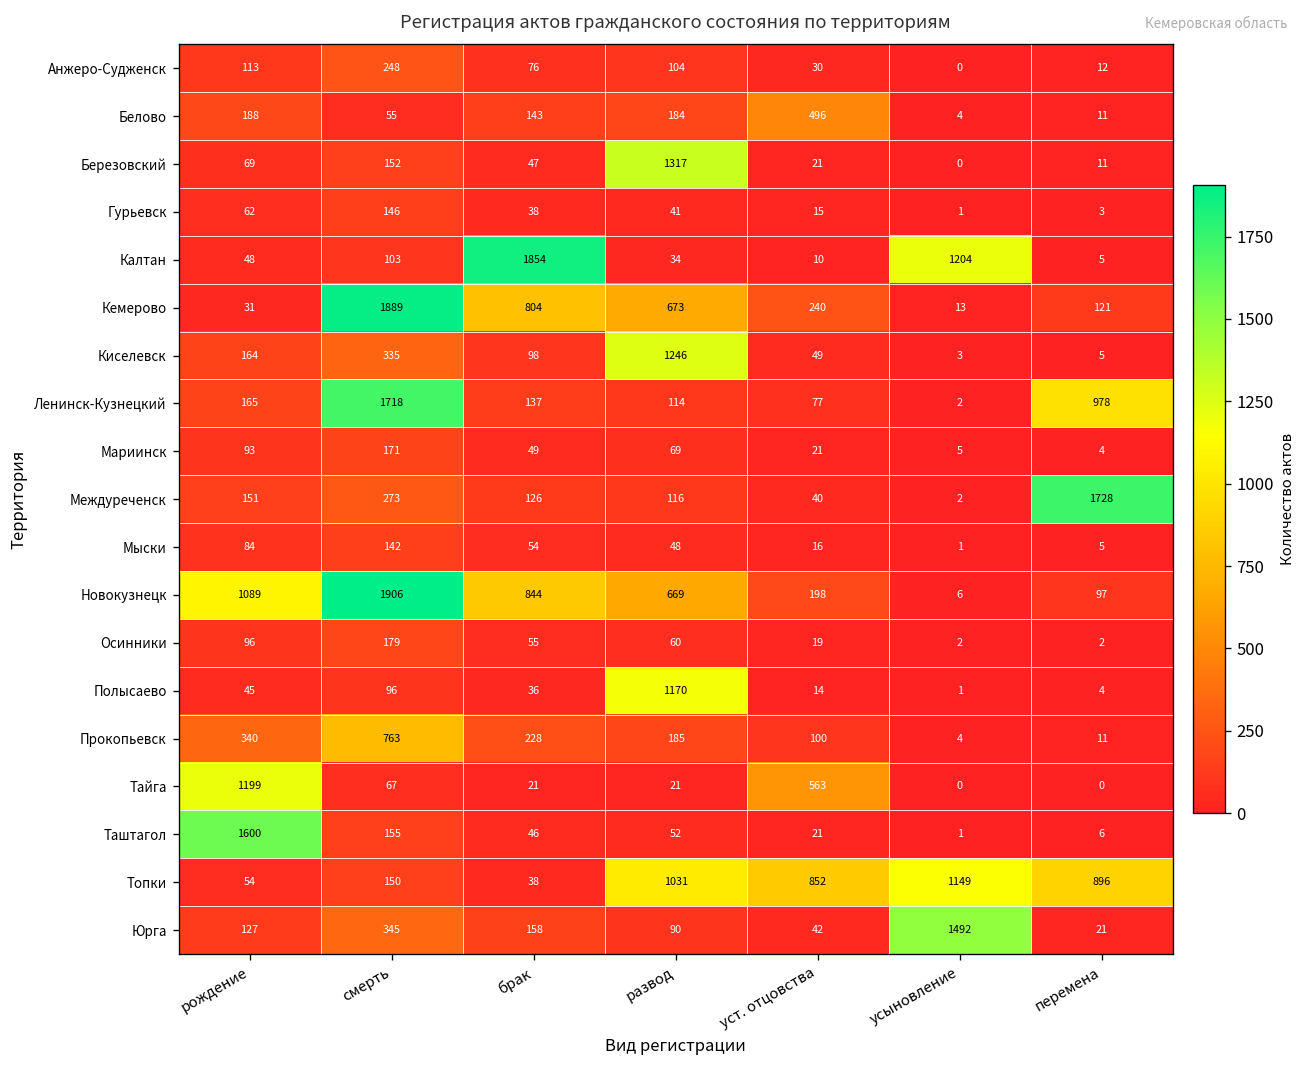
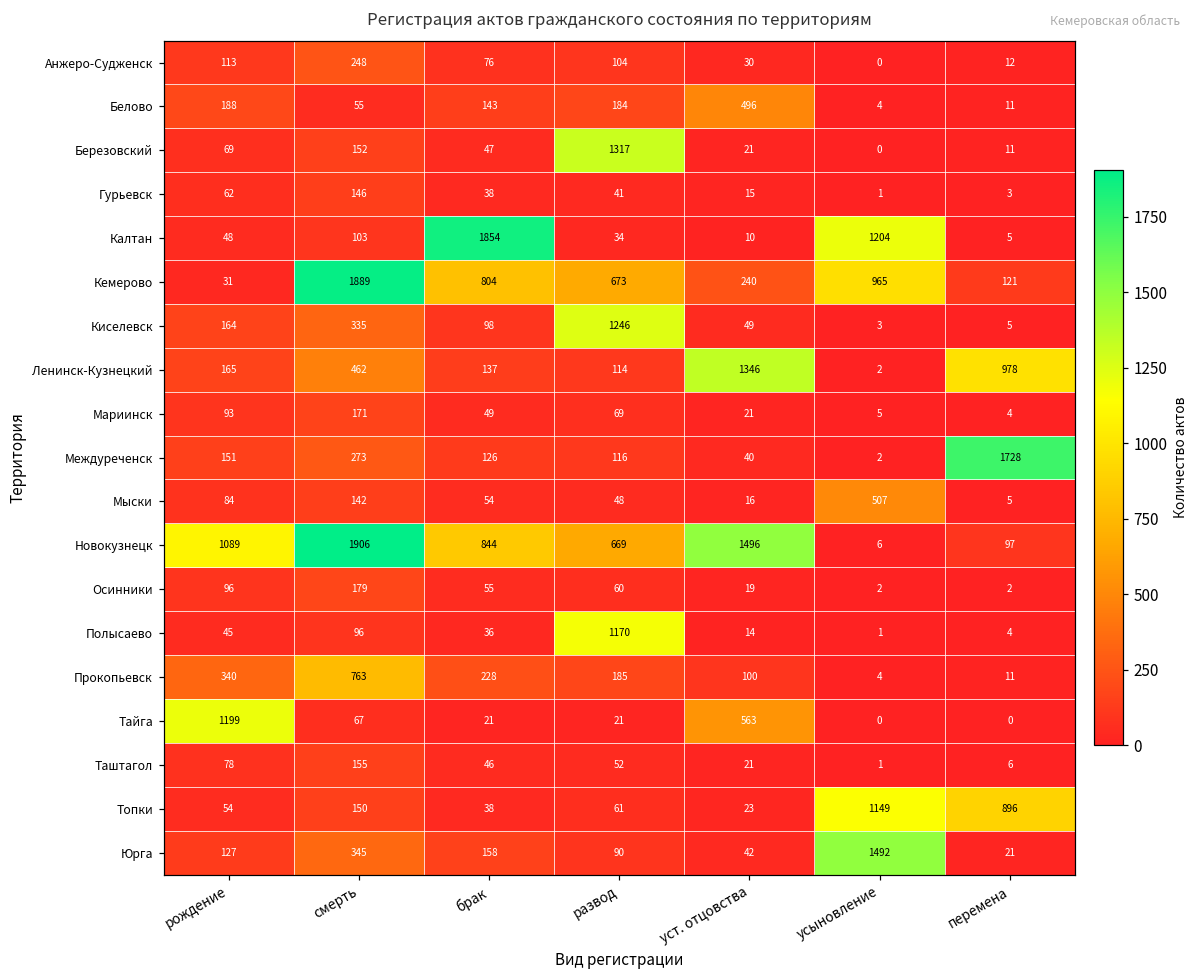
  {
    "Анжеро-Судженск": {
      "рождение": 113,
      "смерть": 248,
      "брак": 76,
      "развод": 104,
      "уст. отцовства": 30,
      "усыновление": 0,
      "перемена": 12
    },
    "Белово": {
      "рождение": 188,
      "смерть": 55,
      "брак": 143,
      "развод": 184,
      "уст. отцовства": 496,
      "усыновление": 4,
      "перемена": 11
    },
    "Березовский": {
      "рождение": 69,
      "смерть": 152,
      "брак": 47,
      "развод": 1317,
      "уст. отцовства": 21,
      "усыновление": 0,
      "перемена": 11
    },
    "Гурьевск": {
      "рождение": 62,
      "смерть": 146,
      "брак": 38,
      "развод": 41,
      "уст. отцовства": 15,
      "усыновление": 1,
      "перемена": 3
    },
    "Калтан": {
      "рождение": 48,
      "смерть": 103,
      "брак": 1854,
      "развод": 34,
      "уст. отцовства": 10,
      "усыновление": 1204,
      "перемена": 5
    },
    "Кемерово": {
      "рождение": 31,
      "смерть": 1889,
      "брак": 804,
      "развод": 673,
      "уст. отцовства": 240,
-     "усыновление": 13,
+     "усыновление": 965,
      "перемена": 121
    },
    "Киселевск": {
      "рождение": 164,
      "смерть": 335,
      "брак": 98,
      "развод": 1246,
      "уст. отцовства": 49,
      "усыновление": 3,
      "перемена": 5
    },
    "Ленинск-Кузнецкий": {
      "рождение": 165,
-     "смерть": 1718,
+     "смерть": 462,
      "брак": 137,
      "развод": 114,
-     "уст. отцовства": 77,
+     "уст. отцовства": 1346,
      "усыновление": 2,
      "перемена": 978
    },
    "Мариинск": {
      "рождение": 93,
      "смерть": 171,
      "брак": 49,
      "развод": 69,
      "уст. отцовства": 21,
      "усыновление": 5,
      "перемена": 4
    },
    "Междуреченск": {
      "рождение": 151,
      "смерть": 273,
      "брак": 126,
      "развод": 116,
      "уст. отцовства": 40,
      "усыновление": 2,
      "перемена": 1728
    },
    "Мыски": {
      "рождение": 84,
      "смерть": 142,
      "брак": 54,
      "развод": 48,
      "уст. отцовства": 16,
-     "усыновление": 1,
+     "усыновление": 507,
      "перемена": 5
    },
    "Новокузнецк": {
      "рождение": 1089,
      "смерть": 1906,
      "брак": 844,
      "развод": 669,
-     "уст. отцовства": 198,
+     "уст. отцовства": 1496,
      "усыновление": 6,
      "перемена": 97
    },
    "Осинники": {
      "рождение": 96,
      "смерть": 179,
      "брак": 55,
      "развод": 60,
      "уст. отцовства": 19,
      "усыновление": 2,
      "перемена": 2
    },
    "Полысаево": {
      "рождение": 45,
      "смерть": 96,
      "брак": 36,
      "развод": 1170,
      "уст. отцовства": 14,
      "усыновление": 1,
      "перемена": 4
    },
    "Прокопьевск": {
      "рождение": 340,
      "смерть": 763,
      "брак": 228,
      "развод": 185,
      "уст. отцовства": 100,
      "усыновление": 4,
      "перемена": 11
    },
    "Тайга": {
      "рождение": 1199,
      "смерть": 67,
      "брак": 21,
      "развод": 21,
      "уст. отцовства": 563,
      "усыновление": 0,
      "перемена": 0
    },
    "Таштагол": {
-     "рождение": 1600,
+     "рождение": 78,
      "смерть": 155,
      "брак": 46,
      "развод": 52,
      "уст. отцовства": 21,
      "усыновление": 1,
      "перемена": 6
    },
    "Топки": {
      "рождение": 54,
      "смерть": 150,
      "брак": 38,
-     "развод": 1031,
-     "уст. отцовства": 852,
+     "развод": 61,
+     "уст. отцовства": 23,
      "усыновление": 1149,
      "перемена": 896
    },
    "Юрга": {
      "рождение": 127,
      "смерть": 345,
      "брак": 158,
      "развод": 90,
      "уст. отцовства": 42,
      "усыновление": 1492,
      "перемена": 21
    }
  }
